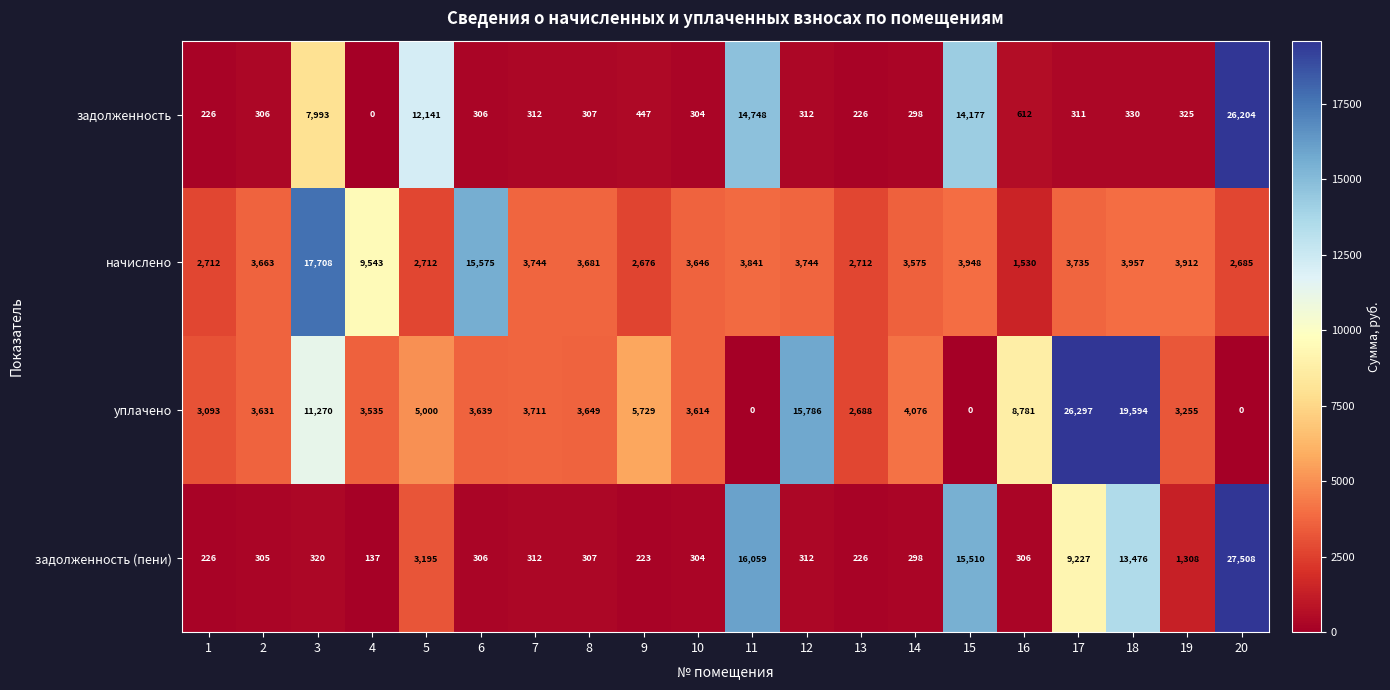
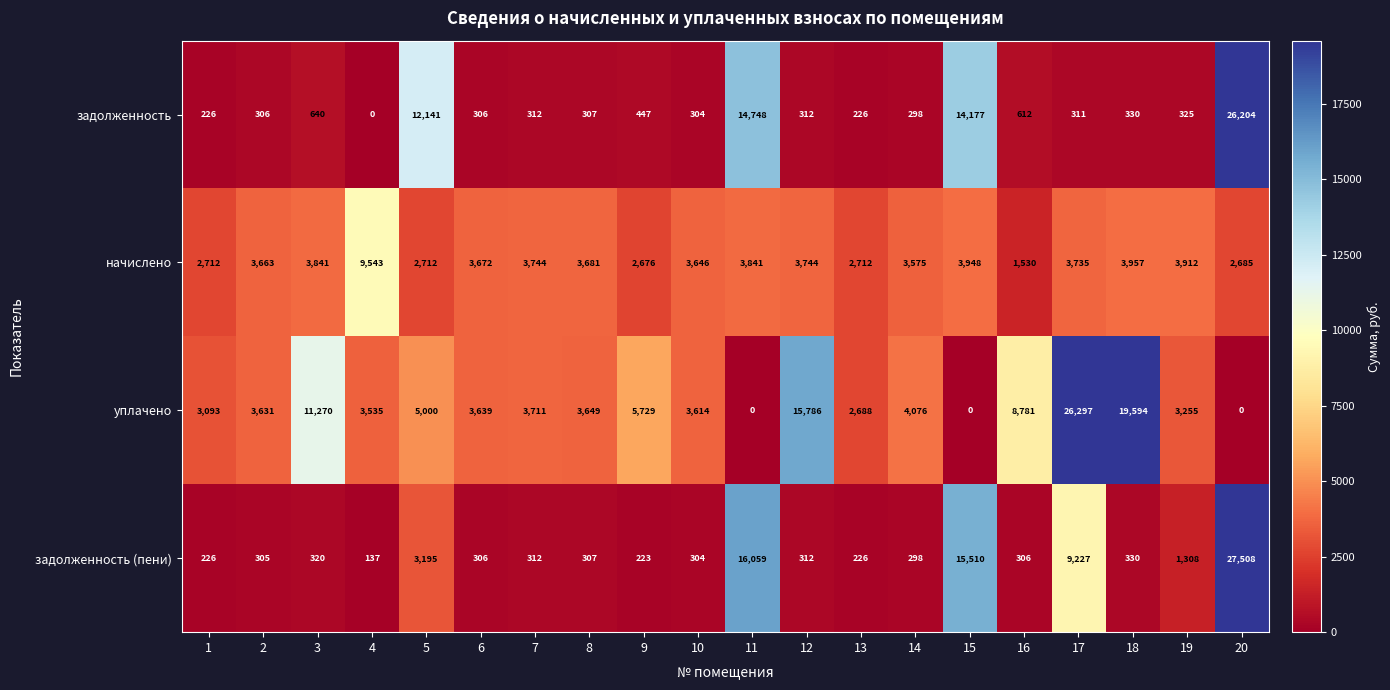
  {
    "задолженность": {
      "1": "226",
      "2": "306",
-     "3": "7,993",
+     "3": "640",
      "4": "0",
      "5": "12,141",
      "6": "306",
      "7": "312",
      "8": "307",
      "9": "447",
      "10": "304",
      "11": "14,748",
      "12": "312",
      "13": "226",
      "14": "298",
      "15": "14,177",
      "16": "612",
      "17": "311",
      "18": "330",
      "19": "325",
      "20": "26,204"
    },
    "начислено": {
      "1": "2,712",
      "2": "3,663",
-     "3": "17,708",
+     "3": "3,841",
      "4": "9,543",
      "5": "2,712",
-     "6": "15,575",
+     "6": "3,672",
      "7": "3,744",
      "8": "3,681",
      "9": "2,676",
      "10": "3,646",
      "11": "3,841",
      "12": "3,744",
      "13": "2,712",
      "14": "3,575",
      "15": "3,948",
      "16": "1,530",
      "17": "3,735",
      "18": "3,957",
      "19": "3,912",
      "20": "2,685"
    },
    "уплачено": {
      "1": "3,093",
      "2": "3,631",
      "3": "11,270",
      "4": "3,535",
      "5": "5,000",
      "6": "3,639",
      "7": "3,711",
      "8": "3,649",
      "9": "5,729",
      "10": "3,614",
      "11": "0",
      "12": "15,786",
      "13": "2,688",
      "14": "4,076",
      "15": "0",
      "16": "8,781",
      "17": "26,297",
      "18": "19,594",
      "19": "3,255",
      "20": "0"
    },
    "задолженность (пени)": {
      "1": "226",
      "2": "305",
      "3": "320",
      "4": "137",
      "5": "3,195",
      "6": "306",
      "7": "312",
      "8": "307",
      "9": "223",
      "10": "304",
      "11": "16,059",
      "12": "312",
      "13": "226",
      "14": "298",
      "15": "15,510",
      "16": "306",
      "17": "9,227",
-     "18": "13,476",
+     "18": "330",
      "19": "1,308",
      "20": "27,508"
    }
  }
